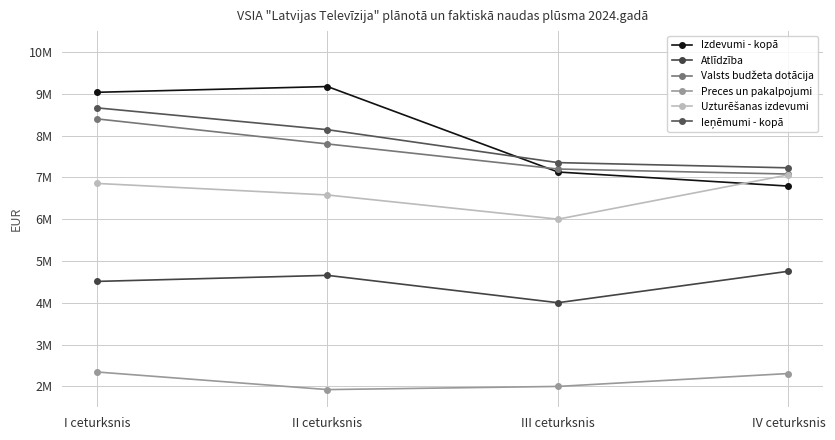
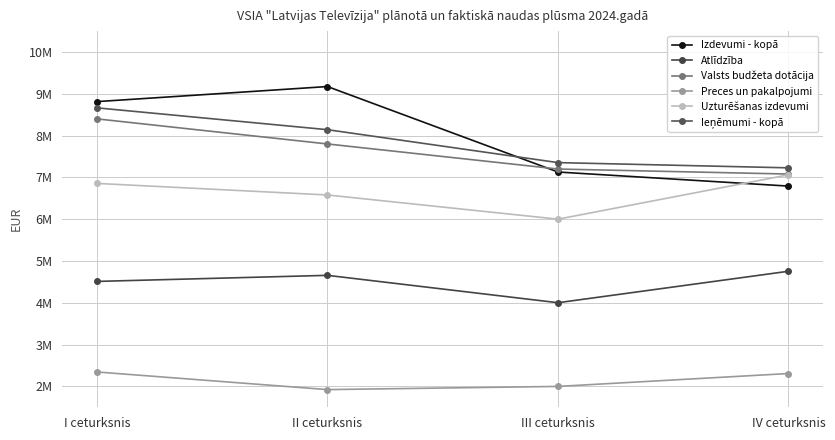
  {
    "Izdevumi - kopā": {
-     "I ceturksnis": 9000000,
+     "I ceturksnis": 8800000,
      "II ceturksnis": 9200000,
      "III ceturksnis": 7100000,
      "IV ceturksnis": 6800000
    }
  }
